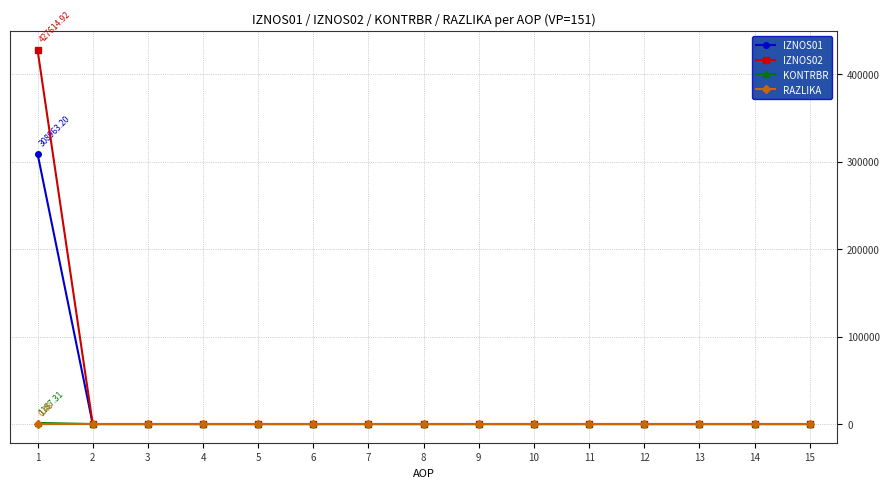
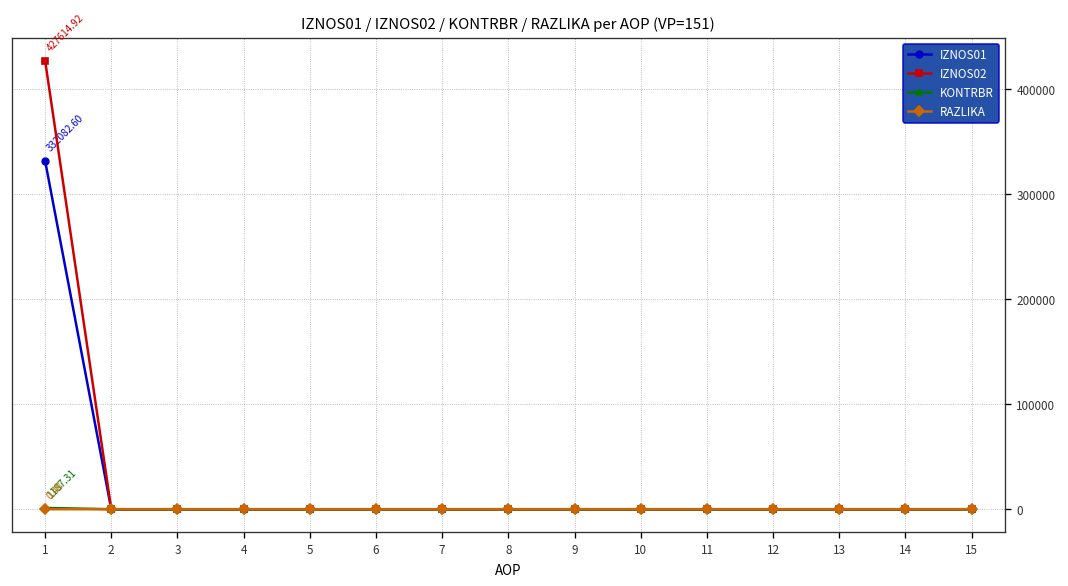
  {
    "IZNOS01": {
-     "1": 308963.20
+     "1": 332082.60
    },
    "IZNOS02": {
      "1": 427614.92
    }
  }
